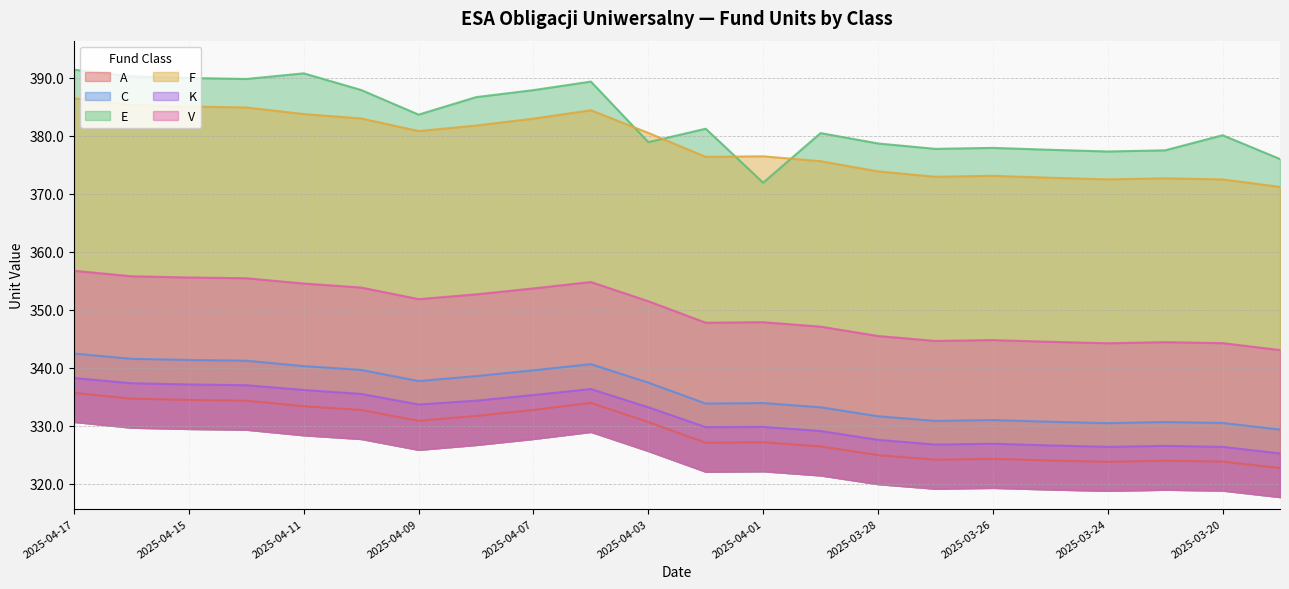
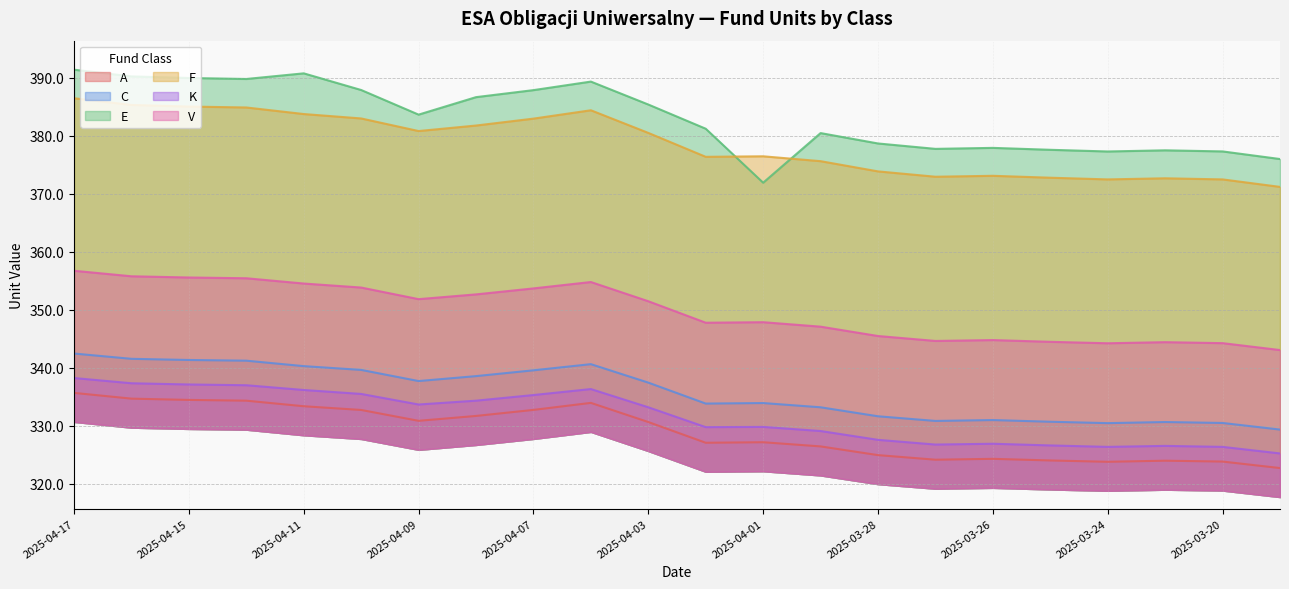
  {
    "E": {
      "2025-04-17": 391,
      "2025-04-11": 391,
      "2025-04-09": 384,
      "2025-04-07": 388,
-     "2025-04-03": 379,
+     "2025-04-03": 385,
      "2025-04-01": 372,
      "2025-03-28": 379,
      "2025-03-26": 378,
      "2025-03-24": 377,
-     "2025-03-20": 380
+     "2025-03-20": 377
    }
  }
